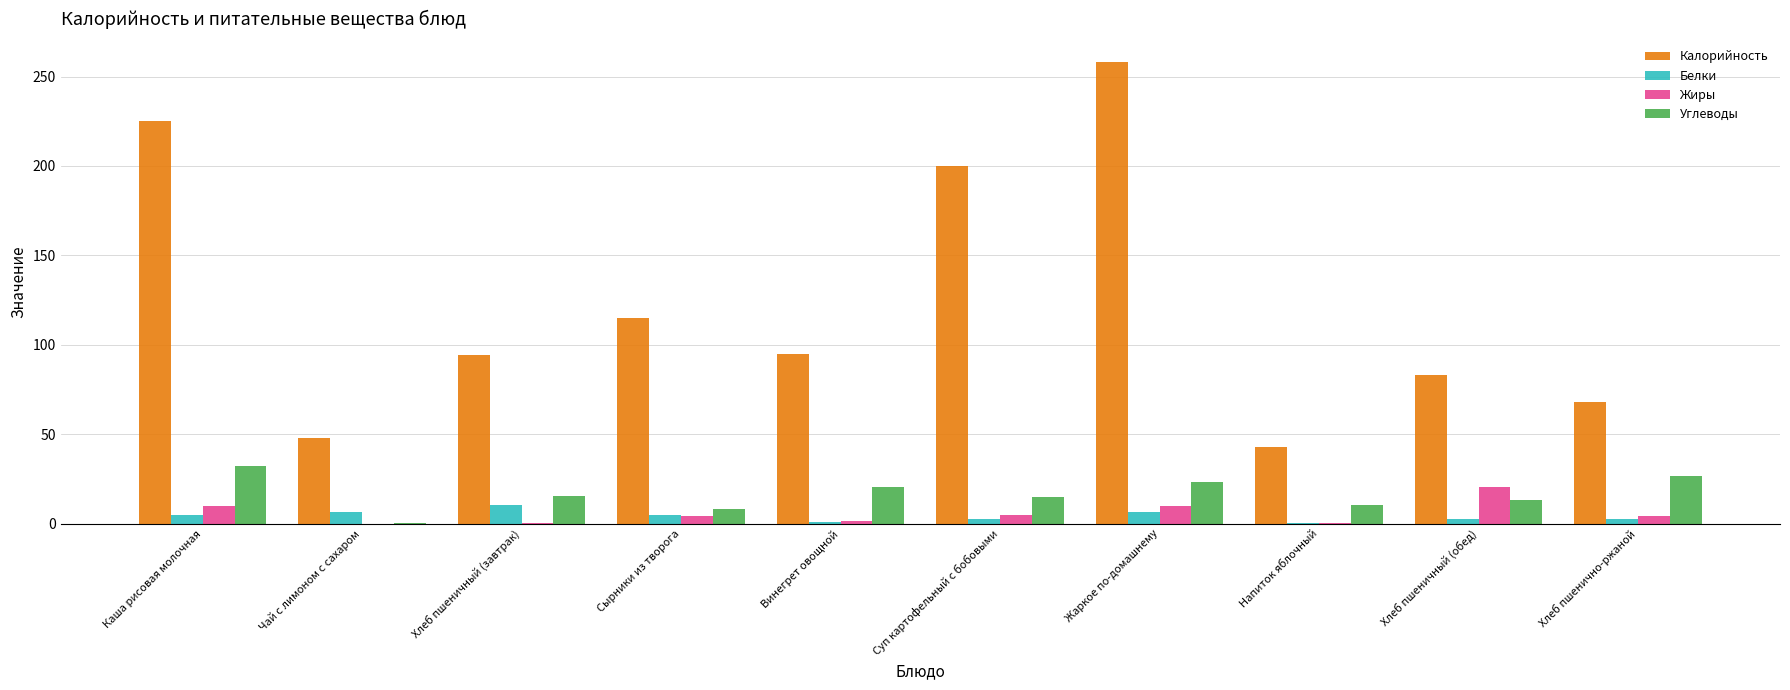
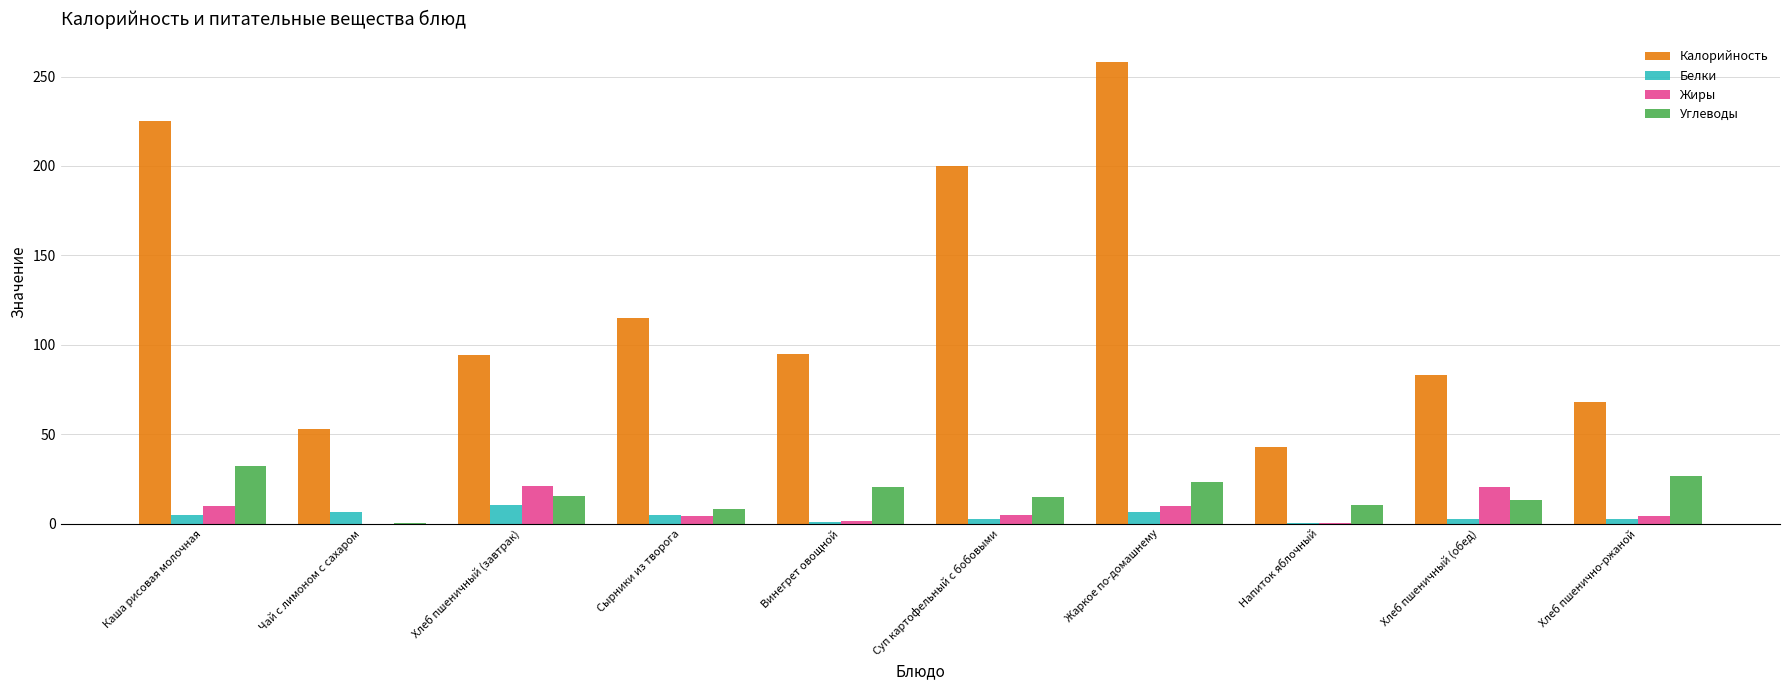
  {
    "Калорийность": {
      "Каша рисовая молочная": 225,
-     "Чай с лимоном с сахаром": 48,
+     "Чай с лимоном с сахаром": 53,
      "Хлеб пшеничный (завтрак)": 94,
      "Сырники из творога": 115,
      "Винегрет овощной": 95,
      "Суп картофельный с бобовыми": 200,
      "Жаркое по-домашнему": 258,
      "Напиток яблочный": 43,
      "Хлеб пшеничный (обед)": 83,
      "Хлеб пшенично-ржаной": 68
    },
    "Белки": {
      "Каша рисовая молочная": 5,
      "Чай с лимоном с сахаром": 6,
      "Хлеб пшеничный (завтрак)": 10,
      "Сырники из творога": 5,
      "Суп картофельный с бобовыми": 3,
      "Жаркое по-домашнему": 7,
      "Хлеб пшеничный (обед)": 3,
      "Хлеб пшенично-ржаной": 2
    },
    "Жиры": {
      "Каша рисовая молочная": 10,
-     "Хлеб пшеничный (завтрак)": 0,
+     "Хлеб пшеничный (завтрак)": 21,
      "Сырники из творога": 4,
      "Суп картофельный с бобовыми": 5,
      "Жаркое по-домашнему": 10,
      "Хлеб пшеничный (обед)": 20,
      "Хлеб пшенично-ржаной": 4
    },
    "Углеводы": {
      "Каша рисовая молочная": 32,
      "Хлеб пшеничный (завтрак)": 15,
      "Сырники из творога": 8,
      "Винегрет овощной": 20,
      "Суп картофельный с бобовыми": 15,
      "Жаркое по-домашнему": 23,
      "Напиток яблочный": 10,
      "Хлеб пшеничный (обед)": 13,
      "Хлеб пшенично-ржаной": 27
    }
  }
